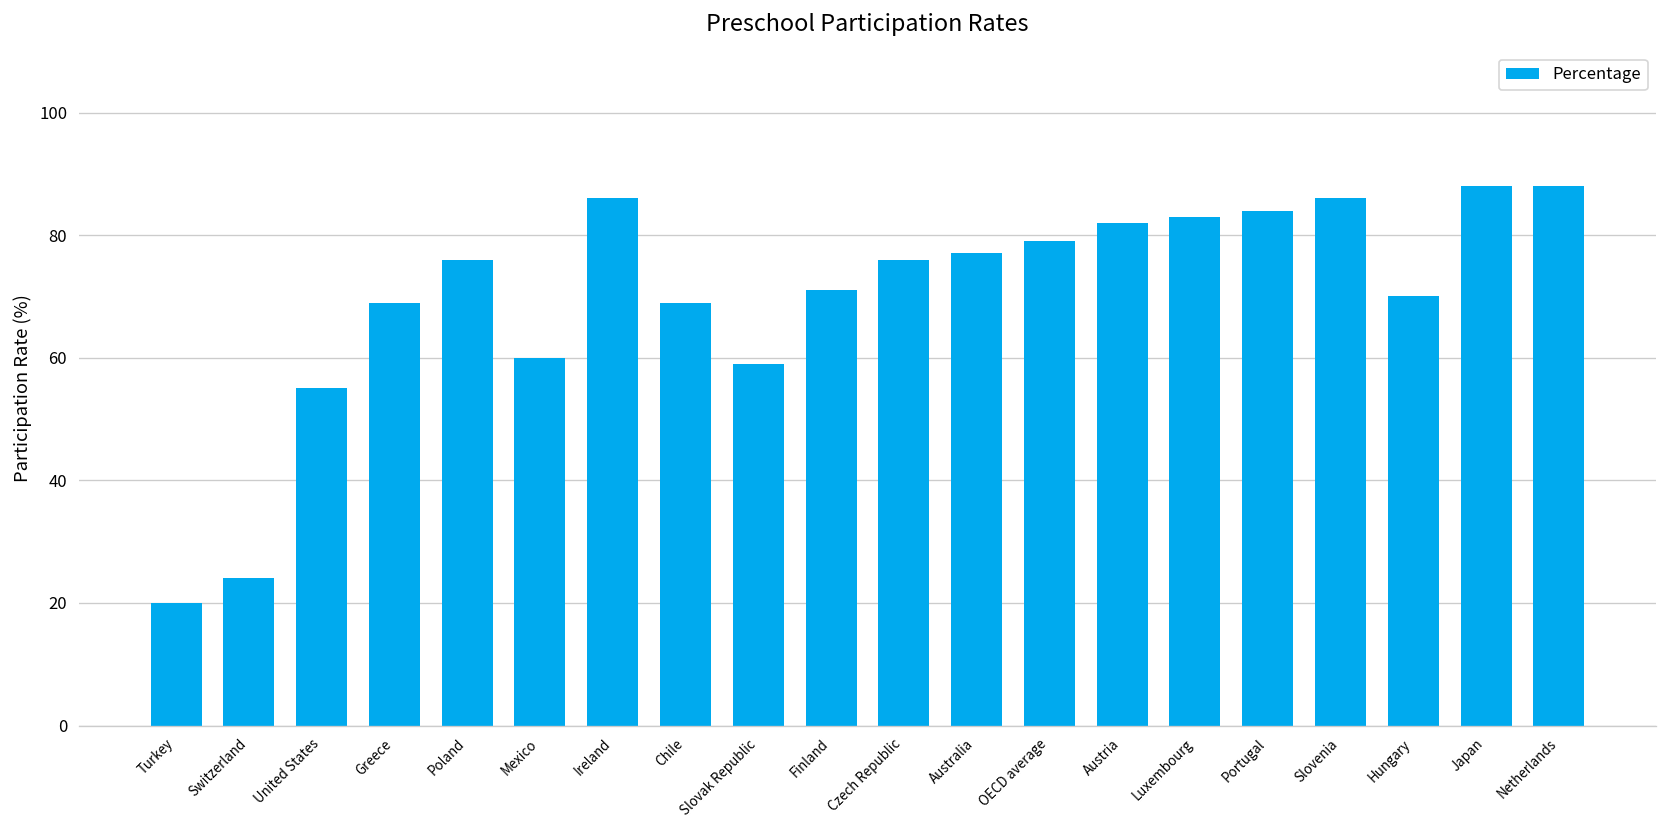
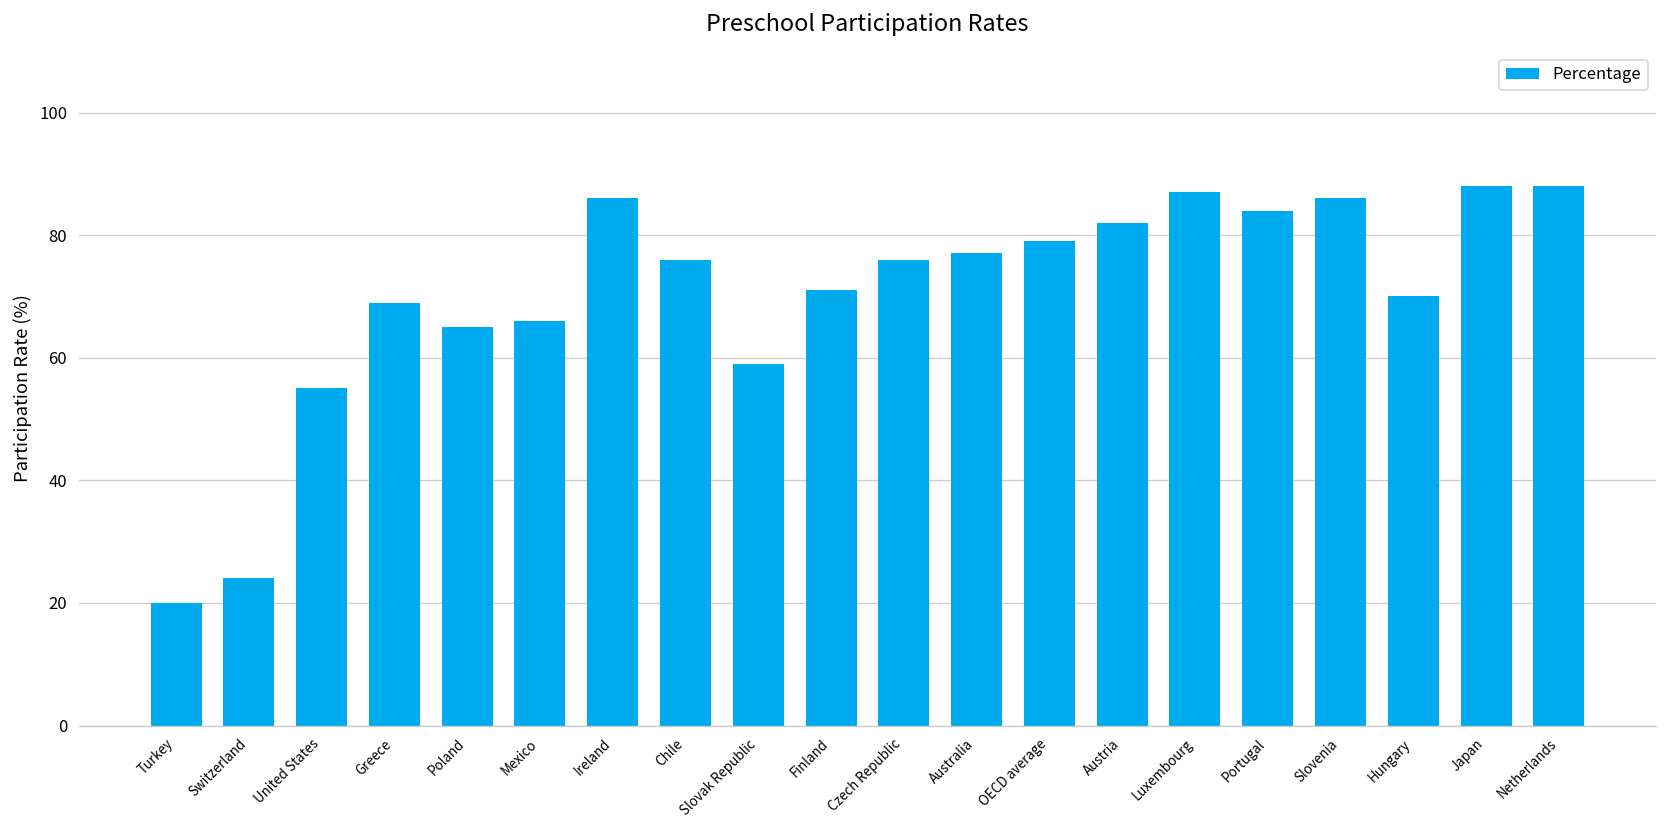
  {
    "Turkey": 20,
    "Switzerland": 24,
    "United States": 55,
    "Greece": 69,
-   "Poland": 76,
-   "Mexico": 60,
+   "Poland": 65,
+   "Mexico": 66,
    "Ireland": 86,
-   "Chile": 69,
+   "Chile": 76,
    "Slovak Republic": 59,
    "Finland": 71,
    "Czech Republic": 76,
    "Australia": 77,
    "OECD average": 79,
    "Austria": 82,
-   "Luxembourg": 83,
+   "Luxembourg": 87,
    "Portugal": 84,
    "Slovenia": 86,
    "Hungary": 70,
    "Japan": 88,
    "Netherlands": 88
  }
